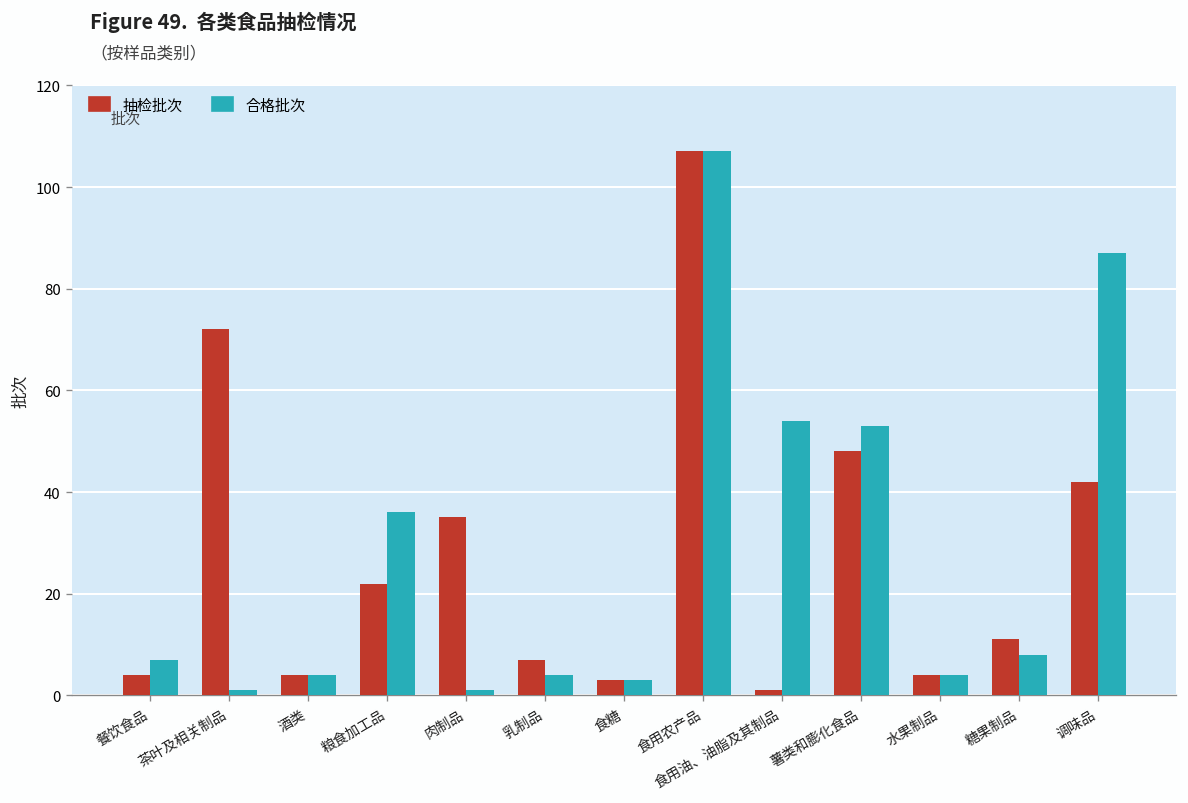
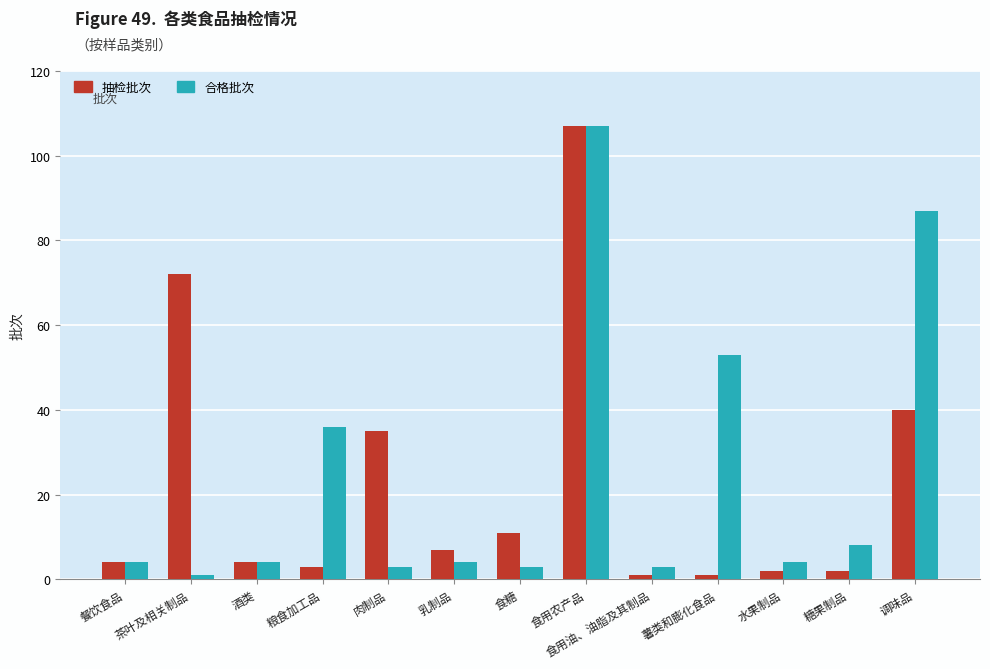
  {
    "抽检批次": {
      "餐饮食品": 4,
      "茶叶及相关制品": 72,
      "酒类": 4,
-     "粮食加工品": 22,
+     "粮食加工品": 3,
      "肉制品": 35,
      "乳制品": 7,
-     "食糖": 3,
+     "食糖": 11,
      "食用农产品": 107,
      "食用油、油脂及其制品": 1,
-     "薯类和膨化食品": 48,
-     "水果制品": 4,
-     "糖果制品": 11,
-     "调味品": 42
+     "薯类和膨化食品": 1,
+     "水果制品": 2,
+     "糖果制品": 2,
+     "调味品": 40
    },
    "合格批次": {
-     "餐饮食品": 7,
+     "餐饮食品": 4,
      "茶叶及相关制品": 1,
      "酒类": 4,
      "粮食加工品": 36,
-     "肉制品": 1,
+     "肉制品": 3,
      "乳制品": 4,
      "食糖": 3,
      "食用农产品": 107,
-     "食用油、油脂及其制品": 54,
+     "食用油、油脂及其制品": 3,
      "薯类和膨化食品": 53,
      "水果制品": 4,
      "糖果制品": 8,
      "调味品": 87
    }
  }
